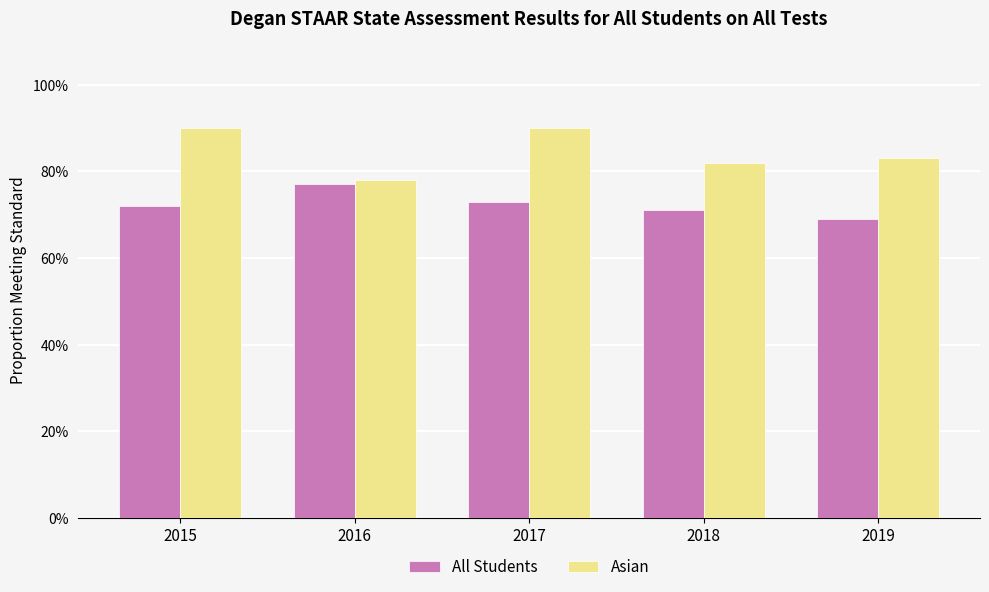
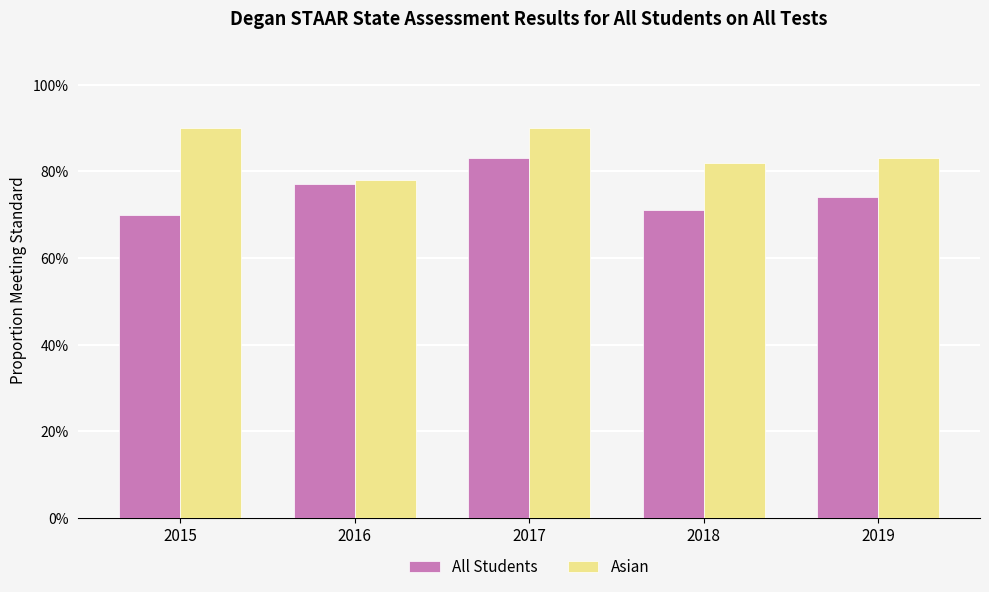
  {
    "All Students": {
-     "2015": "72%",
+     "2015": "70%",
      "2016": "77%",
-     "2017": "73%",
+     "2017": "83%",
      "2018": "71%",
-     "2019": "69%"
+     "2019": "74%"
    },
    "Asian": {
      "2015": "90%",
      "2016": "78%",
      "2017": "90%",
      "2018": "82%",
      "2019": "83%"
    }
  }
